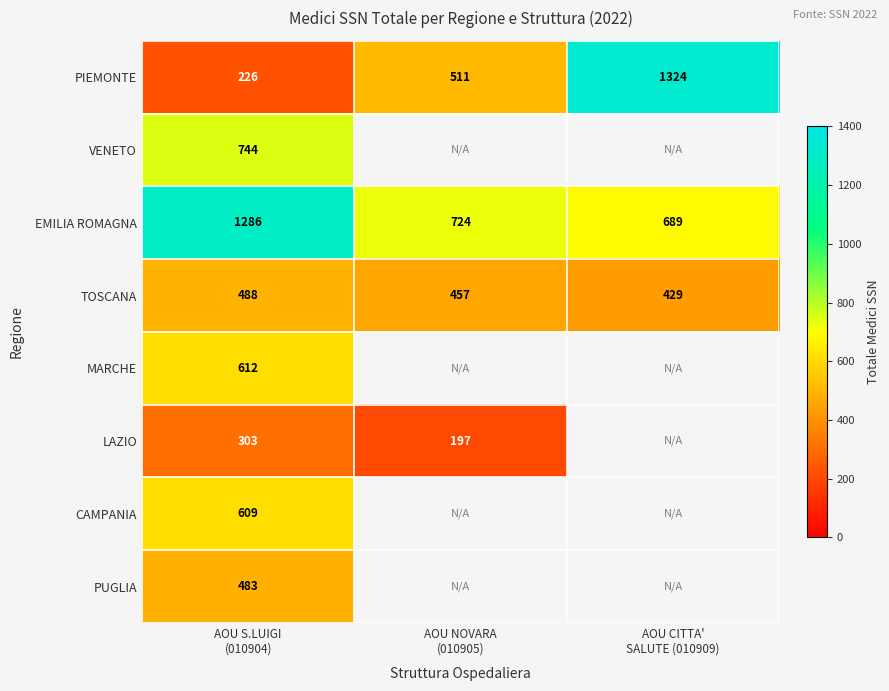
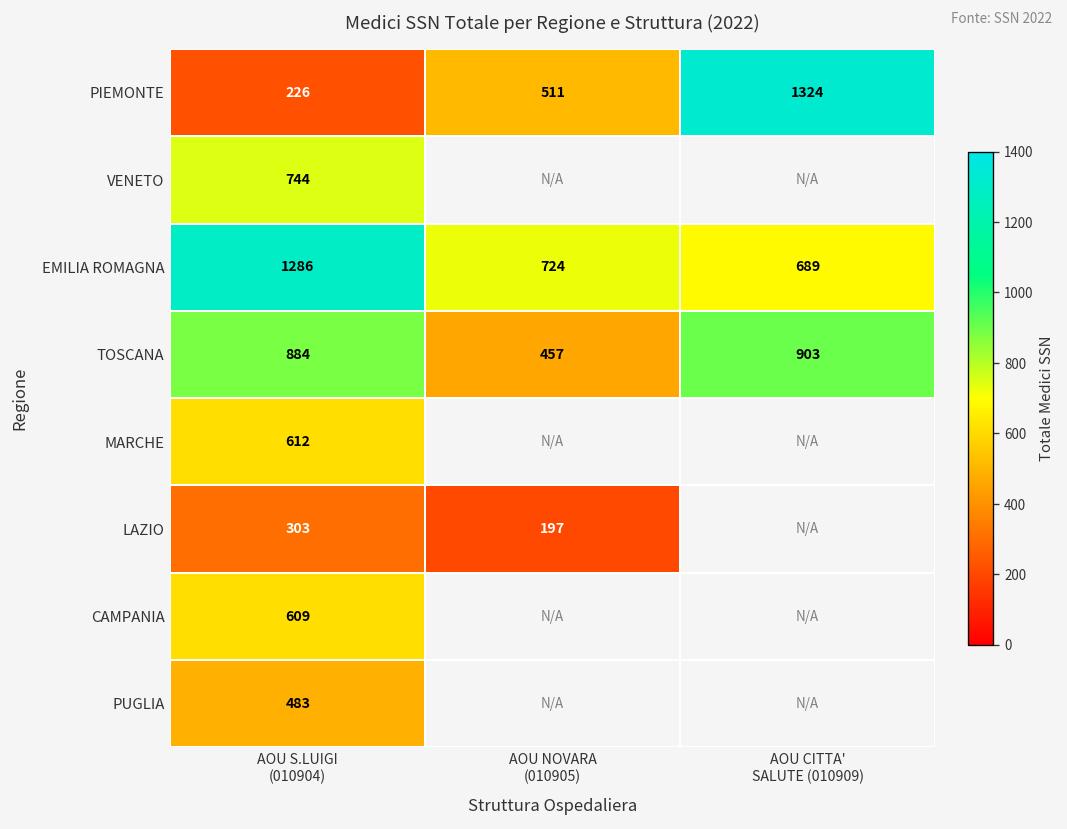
  {
    "PIEMONTE": {
      "AOU S.LUIGI (010904)": 226,
      "AOU NOVARA (010905)": 511,
      "AOU CITTA' SALUTE (010909)": 1324
    },
    "VENETO": {
      "AOU S.LUIGI (010904)": 744
    },
    "EMILIA ROMAGNA": {
      "AOU S.LUIGI (010904)": 1286,
      "AOU NOVARA (010905)": 724,
      "AOU CITTA' SALUTE (010909)": 689
    },
    "TOSCANA": {
-     "AOU S.LUIGI (010904)": 488,
+     "AOU S.LUIGI (010904)": 884,
      "AOU NOVARA (010905)": 457,
-     "AOU CITTA' SALUTE (010909)": 429
+     "AOU CITTA' SALUTE (010909)": 903
    },
    "MARCHE": {
      "AOU S.LUIGI (010904)": 612
    },
    "LAZIO": {
      "AOU S.LUIGI (010904)": 303,
      "AOU NOVARA (010905)": 197
    },
    "CAMPANIA": {
      "AOU S.LUIGI (010904)": 609
    },
    "PUGLIA": {
      "AOU S.LUIGI (010904)": 483
    }
  }
